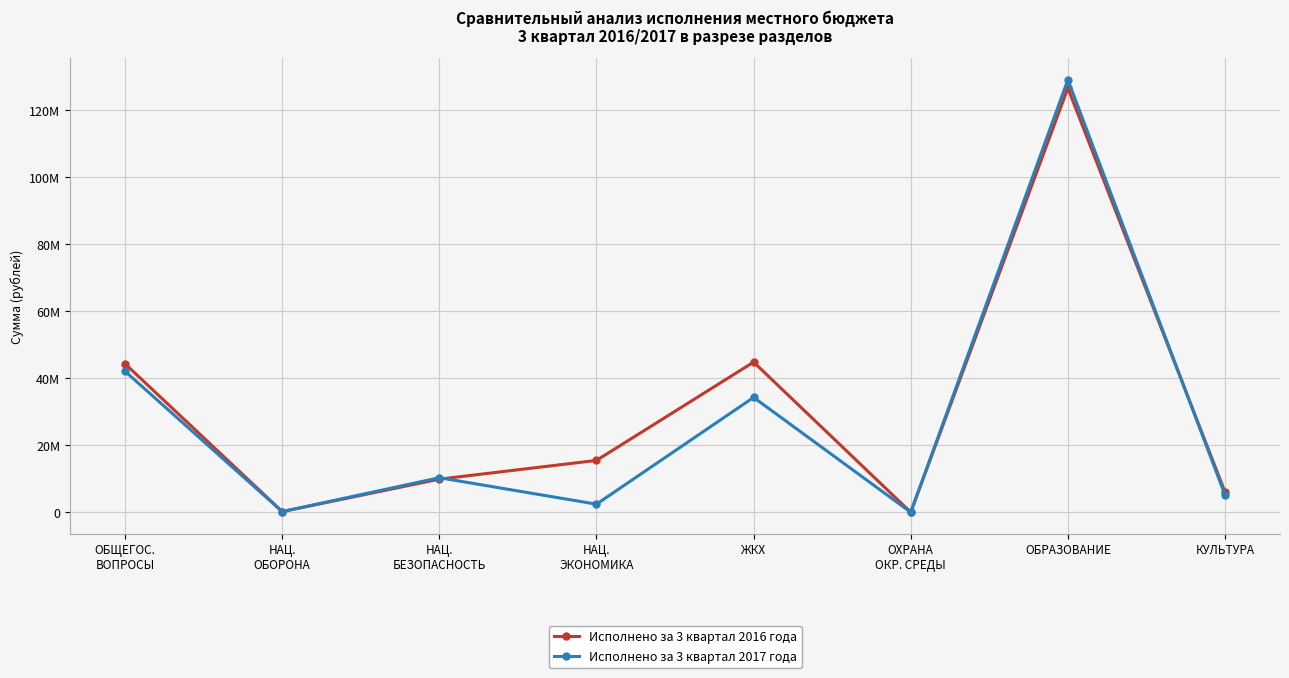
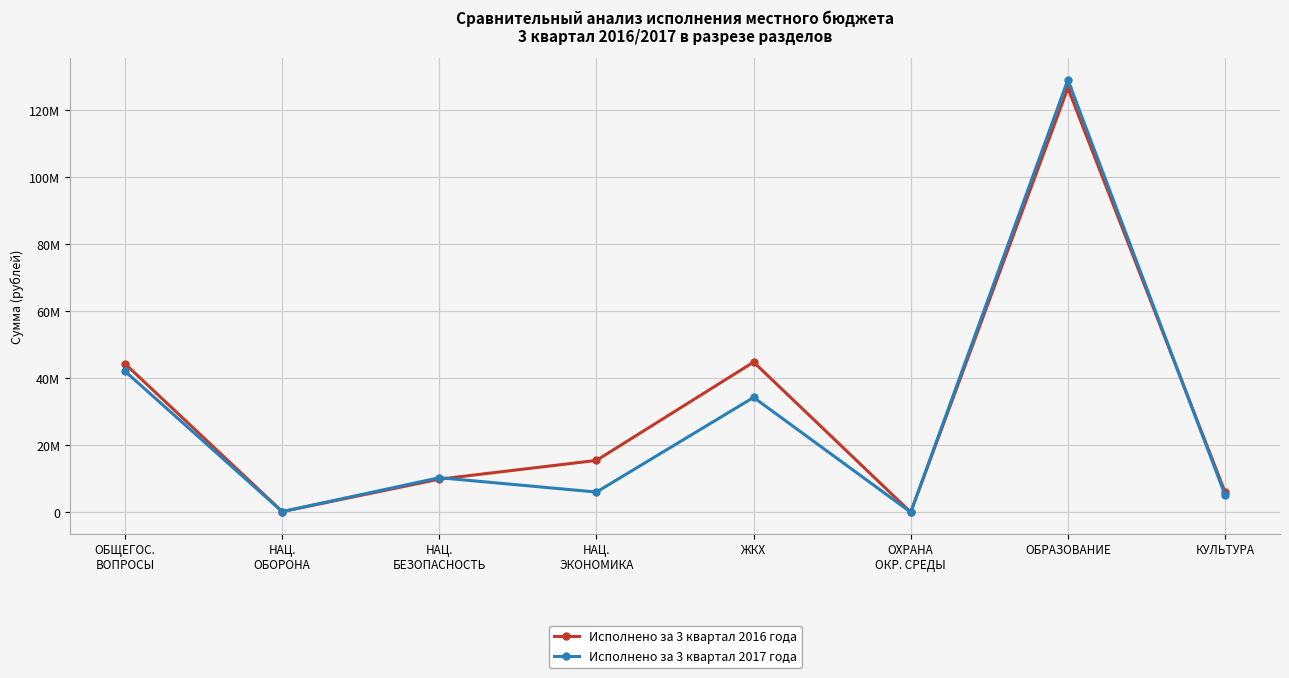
  {
    "Исполнено за 3 квартал 2016 года": {
      "ОБЩЕГОС. ВОПРОСЫ": 44000000,
      "НАЦ. ЭКОНОМИКА": 15000000,
      "ЖКХ": 45000000,
      "ОБРАЗОВАНИЕ": 127000000,
      "КУЛЬТУРА": 6000000
    },
    "Исполнено за 3 квартал 2017 года": {
      "ОБЩЕГОС. ВОПРОСЫ": 42000000,
-     "НАЦ. ЭКОНОМИКА": 2000000,
+     "НАЦ. ЭКОНОМИКА": 6000000,
      "ЖКХ": 34000000,
      "ОБРАЗОВАНИЕ": 129000000,
      "КУЛЬТУРА": 5000000
    }
  }
